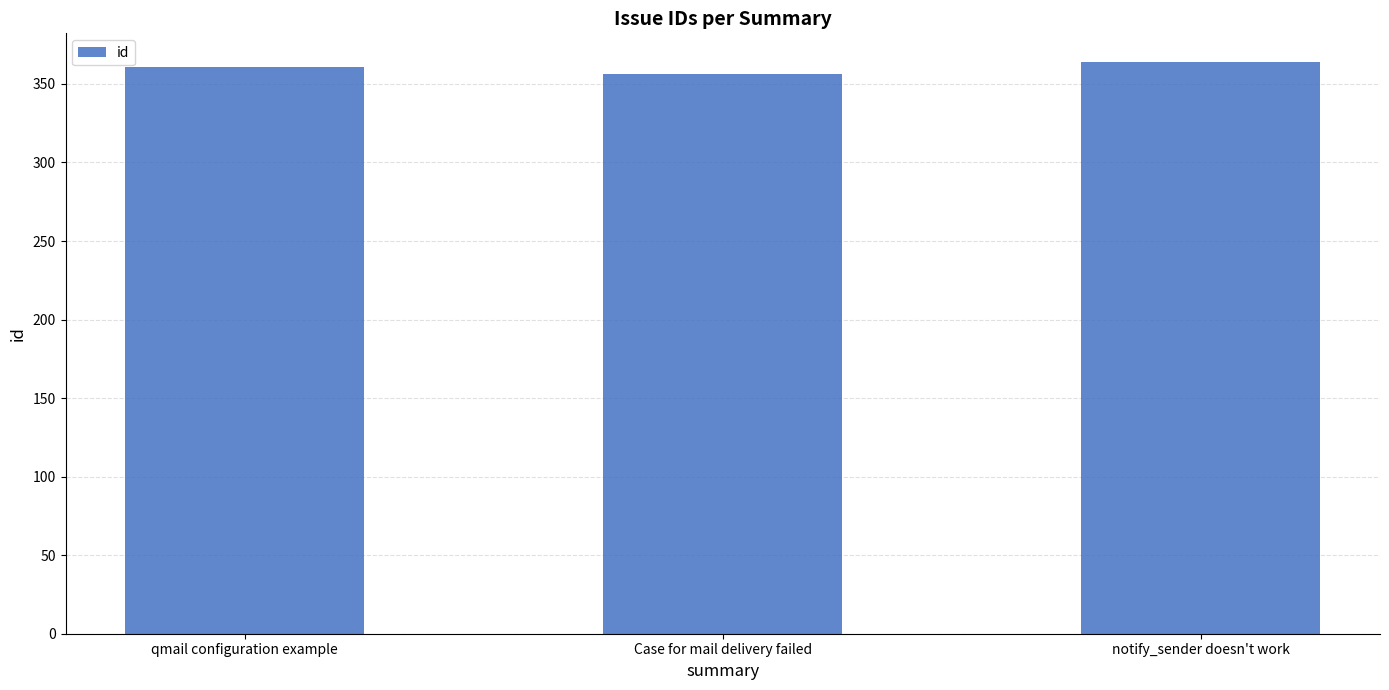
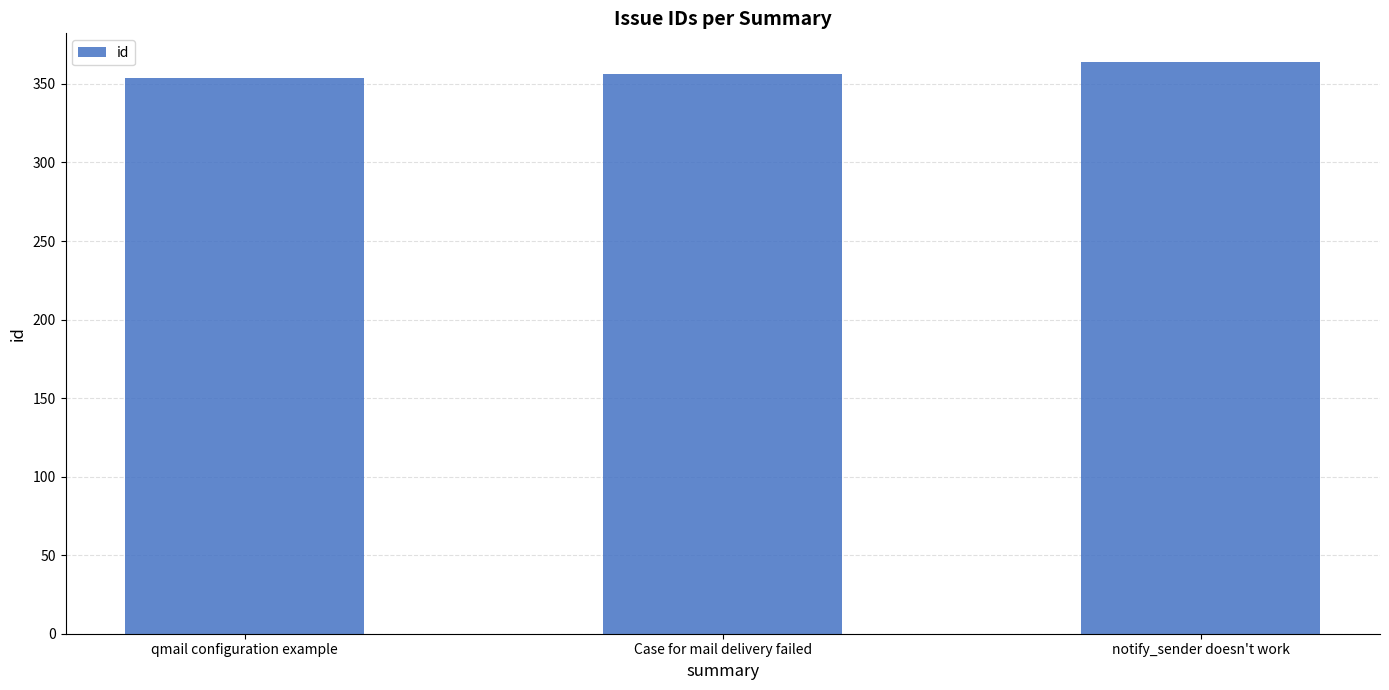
  {
-   "qmail configuration example": 361,
+   "qmail configuration example": 354,
    "Case for mail delivery failed": 356,
    "notify_sender doesn't work": 364
  }
